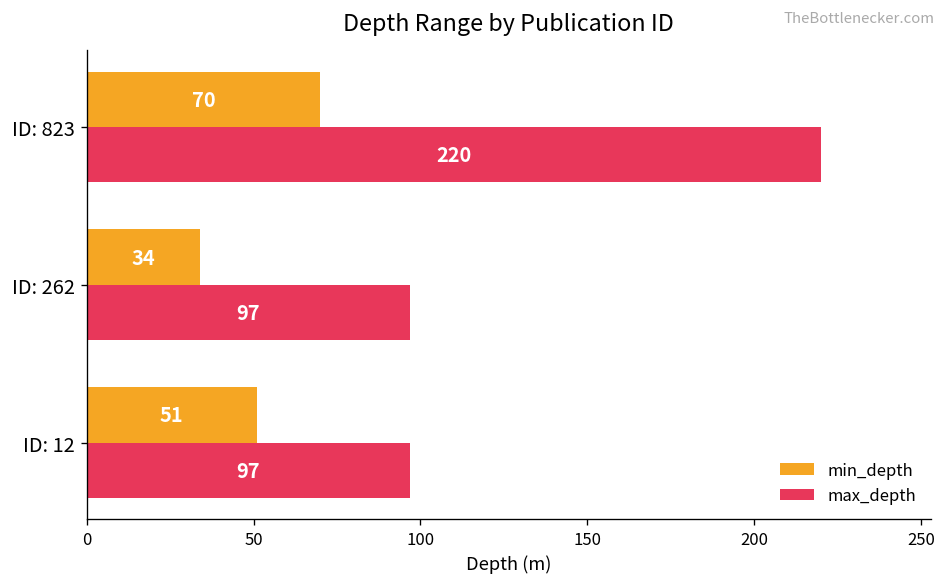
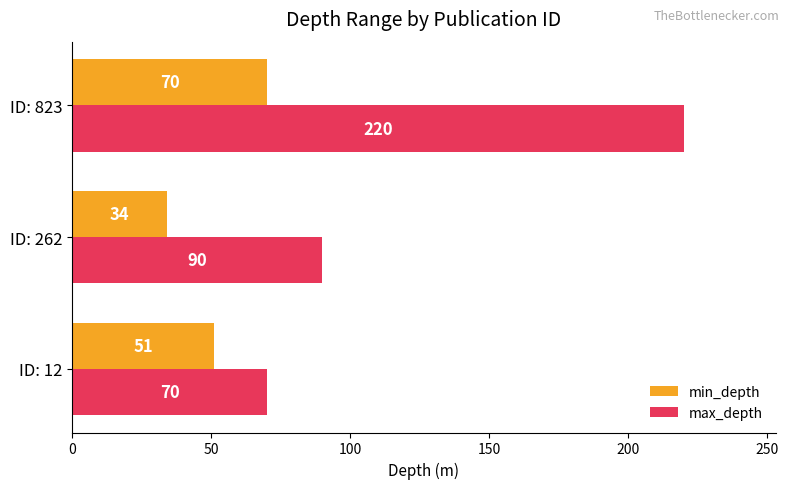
  {
    "min_depth": {
      "ID: 823": 70,
      "ID: 262": 34,
      "ID: 12": 51
    },
    "max_depth": {
      "ID: 823": 220,
-     "ID: 262": 97,
-     "ID: 12": 97
+     "ID: 262": 90,
+     "ID: 12": 70
    }
  }
